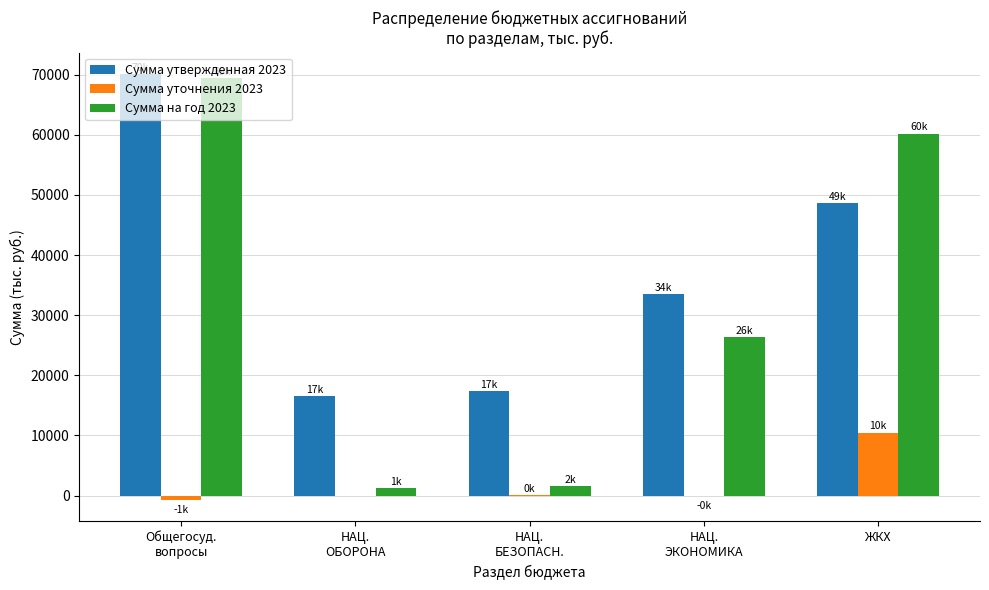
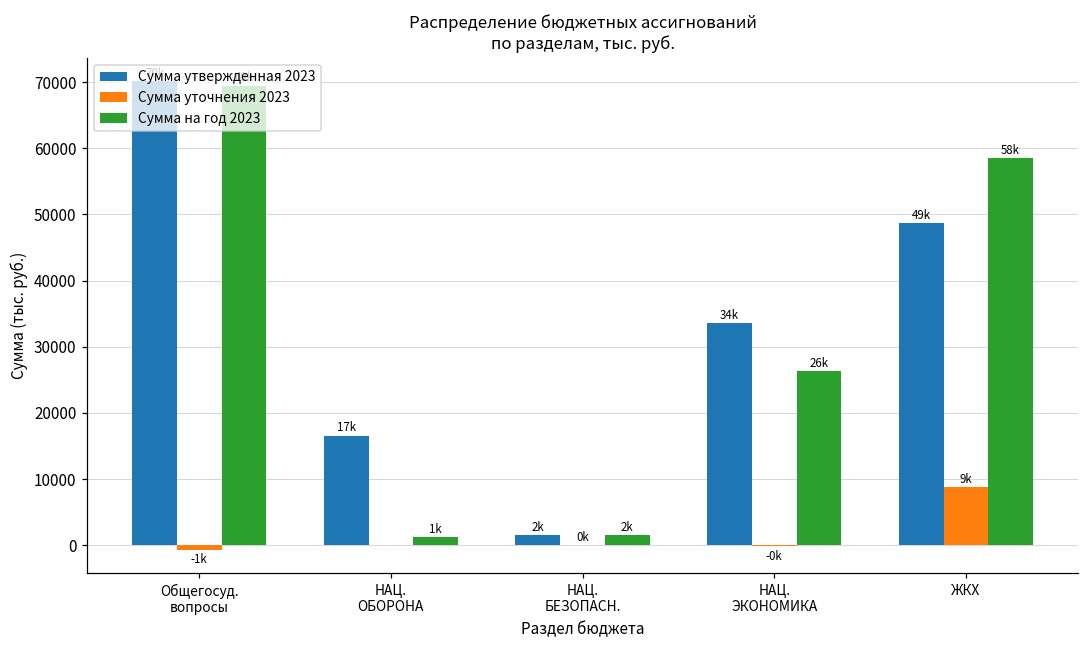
  {
    "Сумма утвержденная 2023": {
      "НАЦ. ОБОРОНА": "17k",
-     "НАЦ. БЕЗОПАСН.": "17k",
+     "НАЦ. БЕЗОПАСН.": "2k",
      "НАЦ. ЭКОНОМИКА": "34k",
      "ЖКХ": "49k"
    },
    "Сумма уточнения 2023": {
      "Общегосуд. вопросы": "-1k",
-     "ЖКХ": "10k"
+     "ЖКХ": "9k"
    },
    "Сумма на год 2023": {
      "НАЦ. ОБОРОНА": "1k",
      "НАЦ. БЕЗОПАСН.": "2k",
      "НАЦ. ЭКОНОМИКА": "26k",
-     "ЖКХ": "60k"
+     "ЖКХ": "58k"
    }
  }
